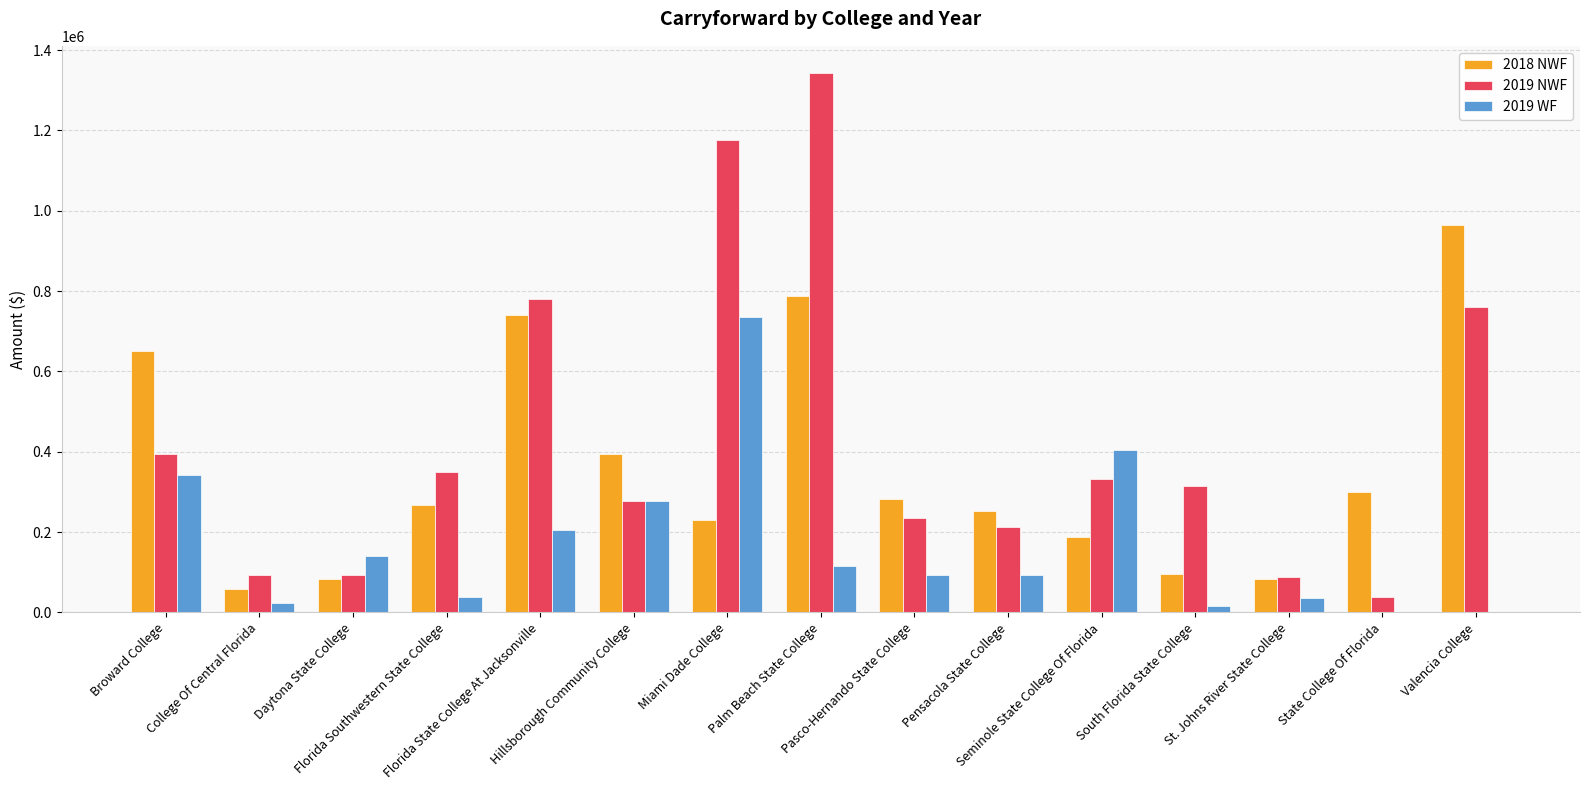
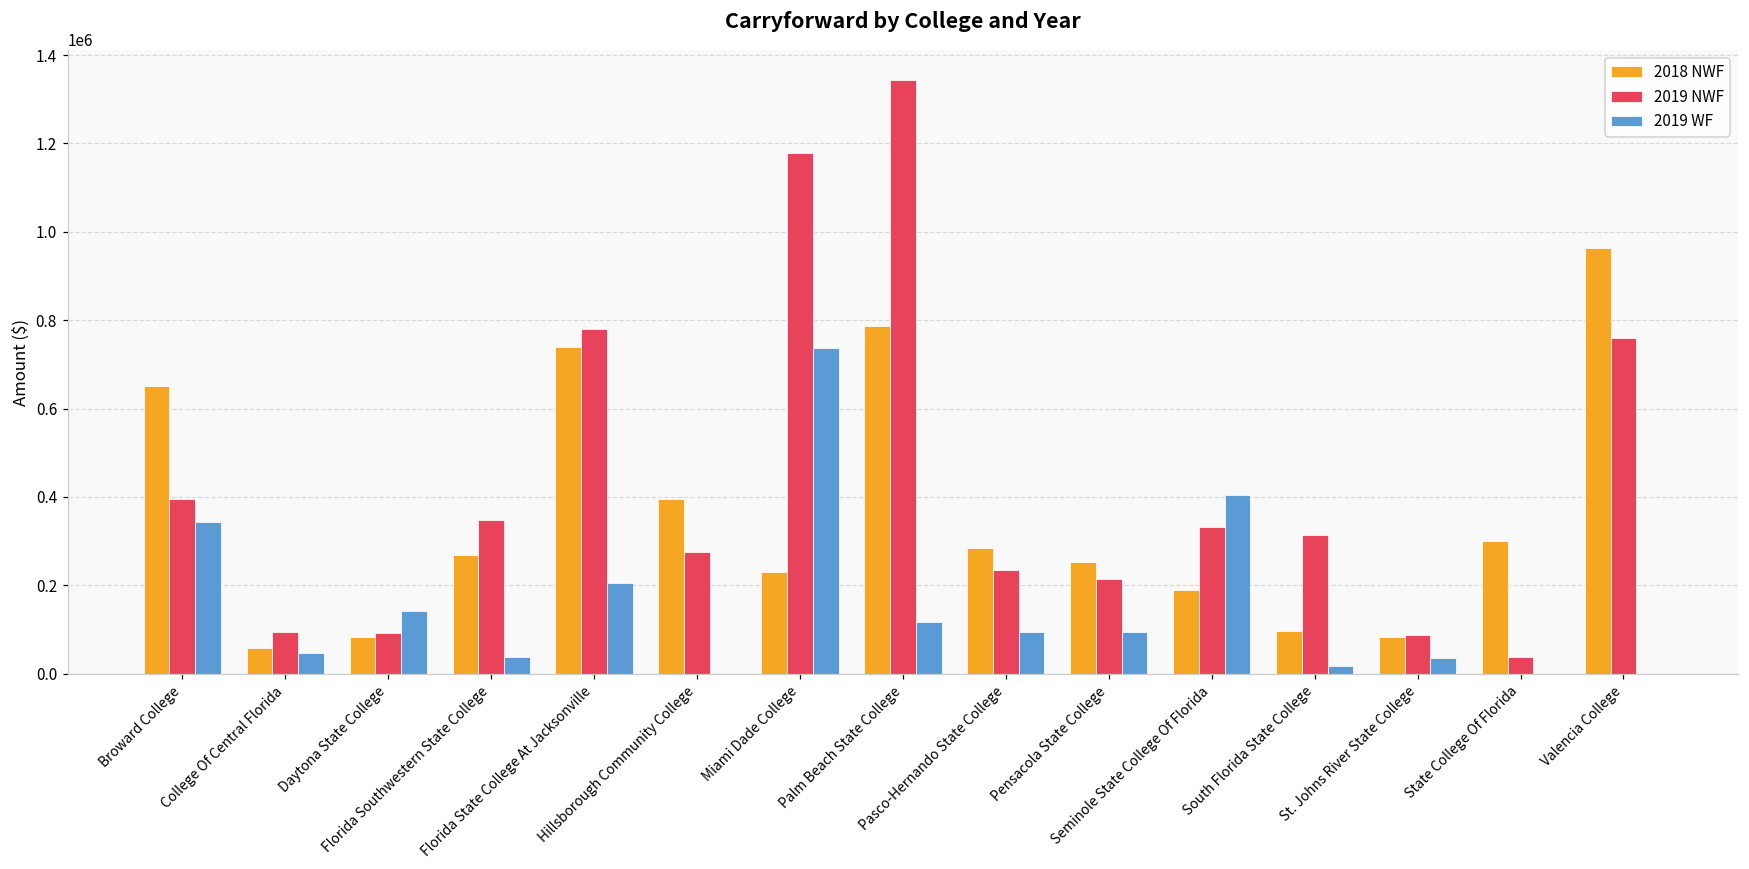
  {
    "2018 NWF": {
      "Broward College": 650000,
      "College Of Central Florida": 60000,
      "Daytona State College": 80000,
      "Florida Southwestern State College": 270000,
      "Florida State College At Jacksonville": 740000,
      "Hillsborough Community College": 400000,
      "Miami Dade College": 230000,
      "Palm Beach State College": 790000,
      "Pasco-Hernando State College": 280000,
      "Pensacola State College": 250000,
      "Seminole State College Of Florida": 190000,
      "South Florida State College": 100000,
      "St. Johns River State College": 80000,
      "State College Of Florida": 300000,
      "Valencia College": 960000
    },
    "2019 NWF": {
      "Broward College": 390000,
      "College Of Central Florida": 90000,
      "Daytona State College": 90000,
      "Florida Southwestern State College": 350000,
      "Florida State College At Jacksonville": 780000,
      "Hillsborough Community College": 280000,
      "Miami Dade College": 1180000,
      "Palm Beach State College": 1340000,
      "Pasco-Hernando State College": 230000,
      "Pensacola State College": 210000,
      "Seminole State College Of Florida": 330000,
      "South Florida State College": 310000,
      "St. Johns River State College": 90000,
      "State College Of Florida": 40000,
      "Valencia College": 760000
    },
    "2019 WF": {
      "Broward College": 340000,
-     "College Of Central Florida": 20000,
+     "College Of Central Florida": 50000,
      "Daytona State College": 140000,
      "Florida Southwestern State College": 40000,
      "Florida State College At Jacksonville": 200000,
-     "Hillsborough Community College": 280000,
+     "Hillsborough Community College": 0,
      "Miami Dade College": 740000,
      "Palm Beach State College": 120000,
      "Pasco-Hernando State College": 90000,
      "Pensacola State College": 90000,
      "Seminole State College Of Florida": 400000,
      "South Florida State College": 20000,
      "St. Johns River State College": 40000,
      "State College Of Florida": 0,
      "Valencia College": 0
    }
  }
